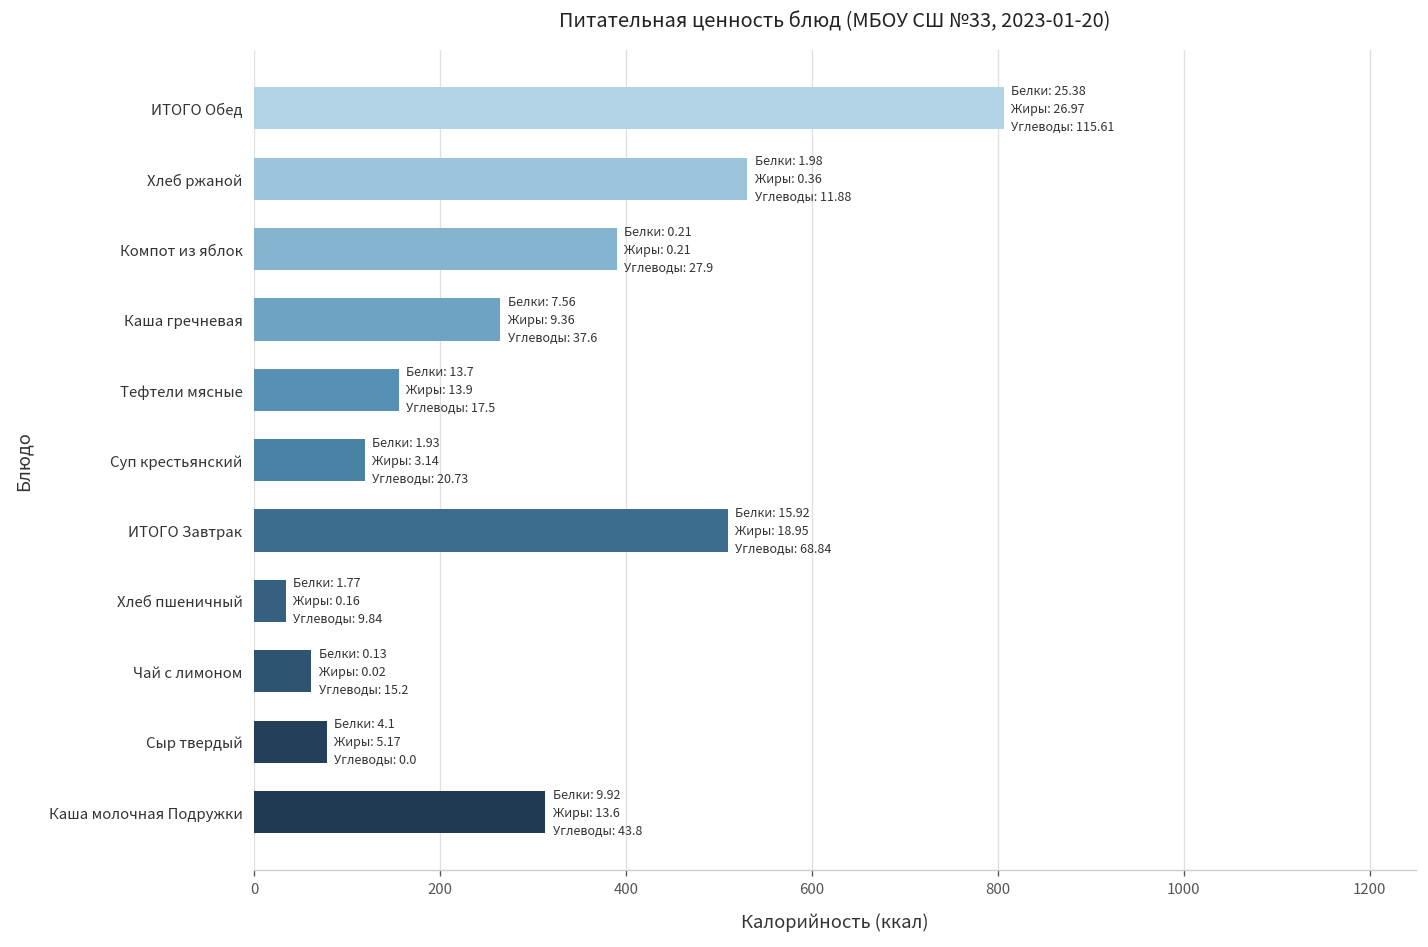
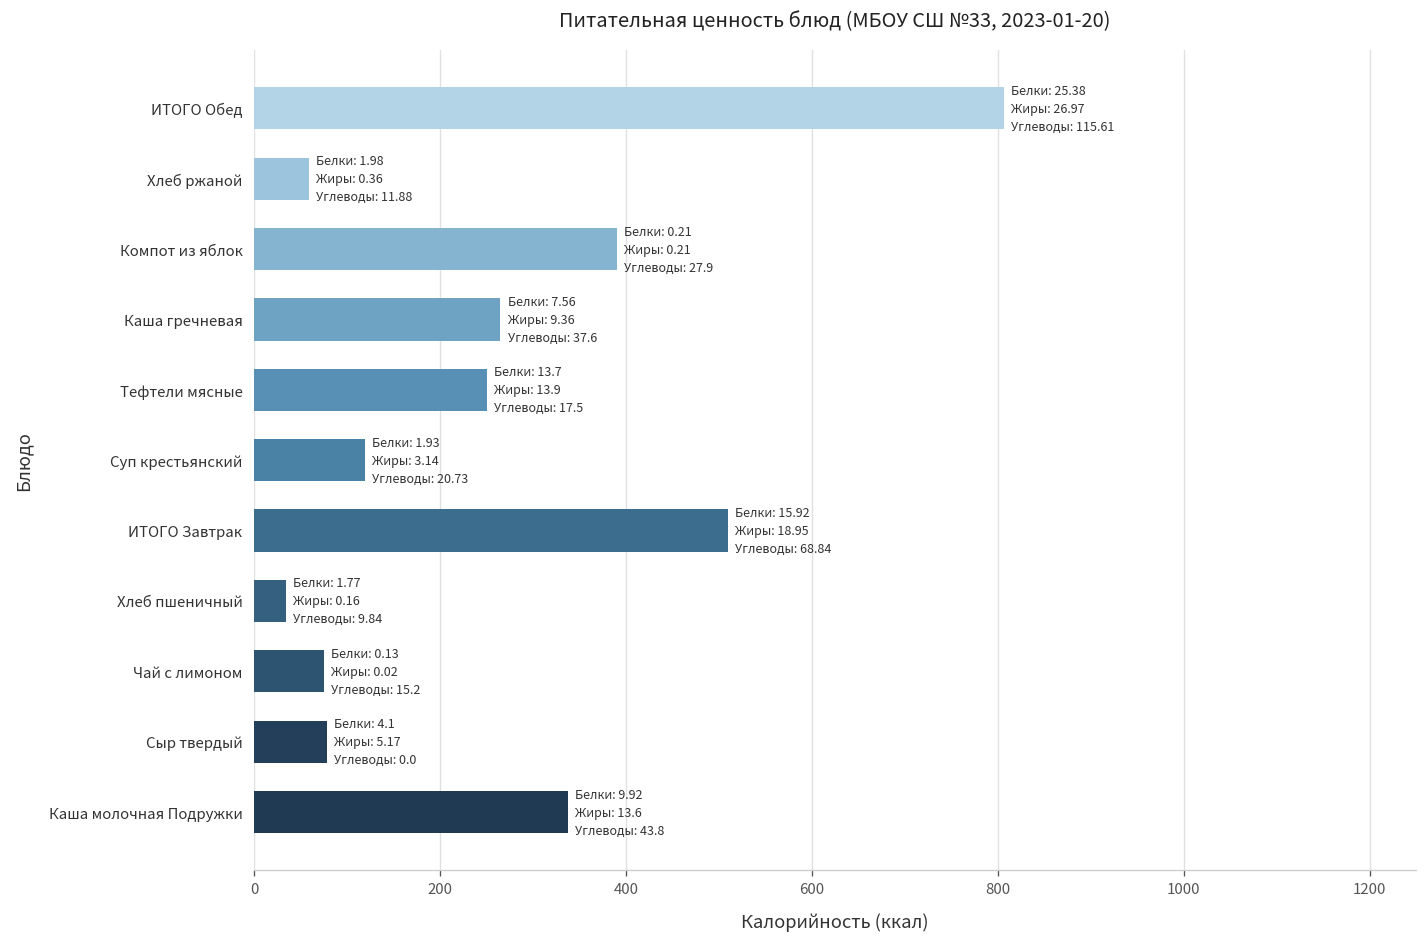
  {
-   "Хлеб ржаной": 530,
-   "Тефтели мясные": 160,
-   "Чай с лимоном": 60,
-   "Каша молочная Подружки": 310
+   "Хлеб ржаной": 60,
+   "Тефтели мясные": 250,
+   "Чай с лимоном": 70,
+   "Каша молочная Подружки": 340
  }
